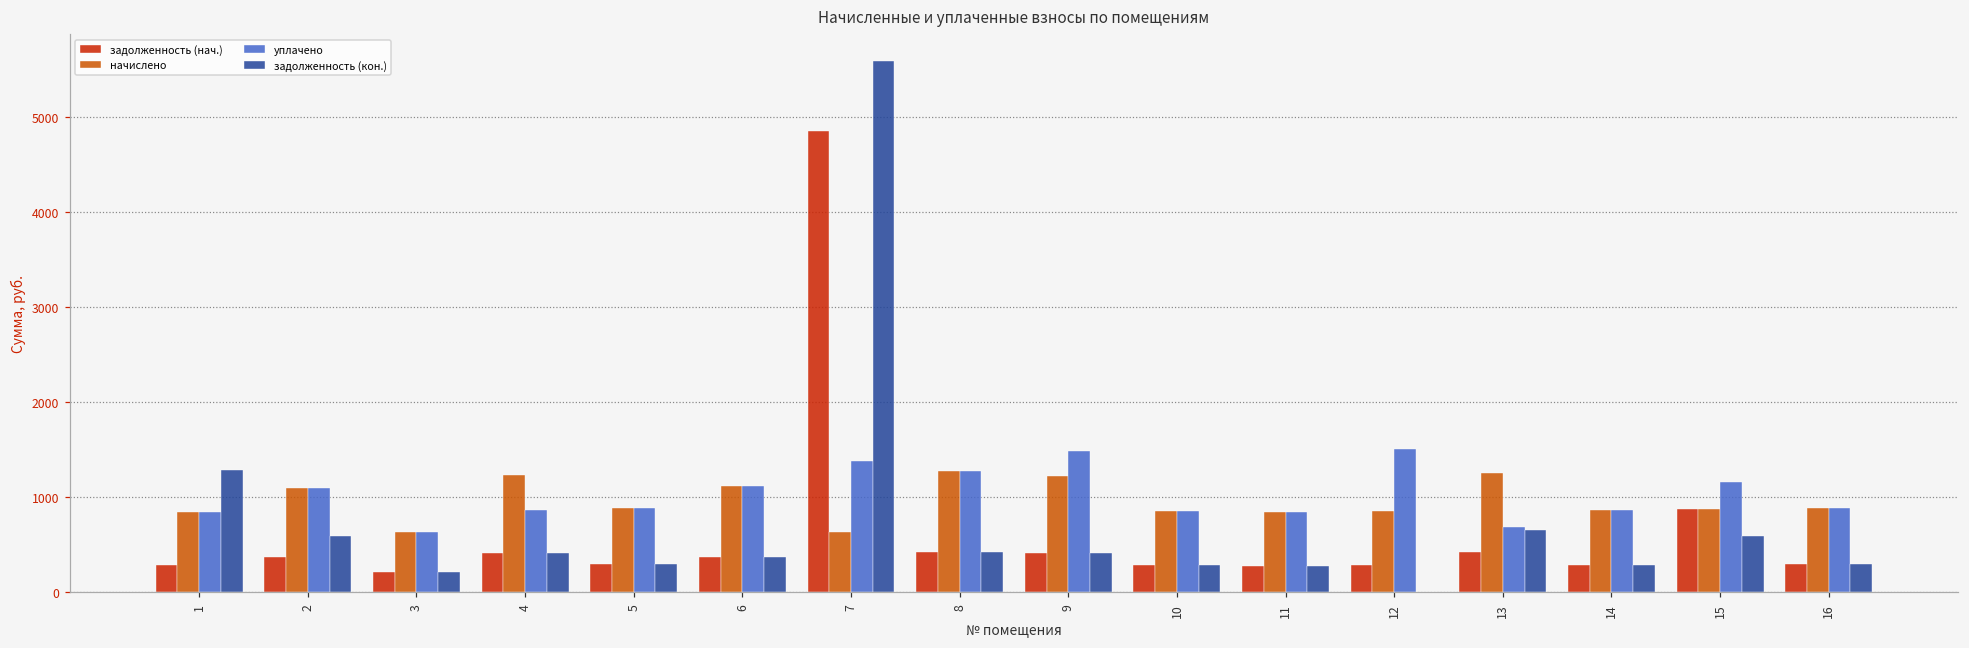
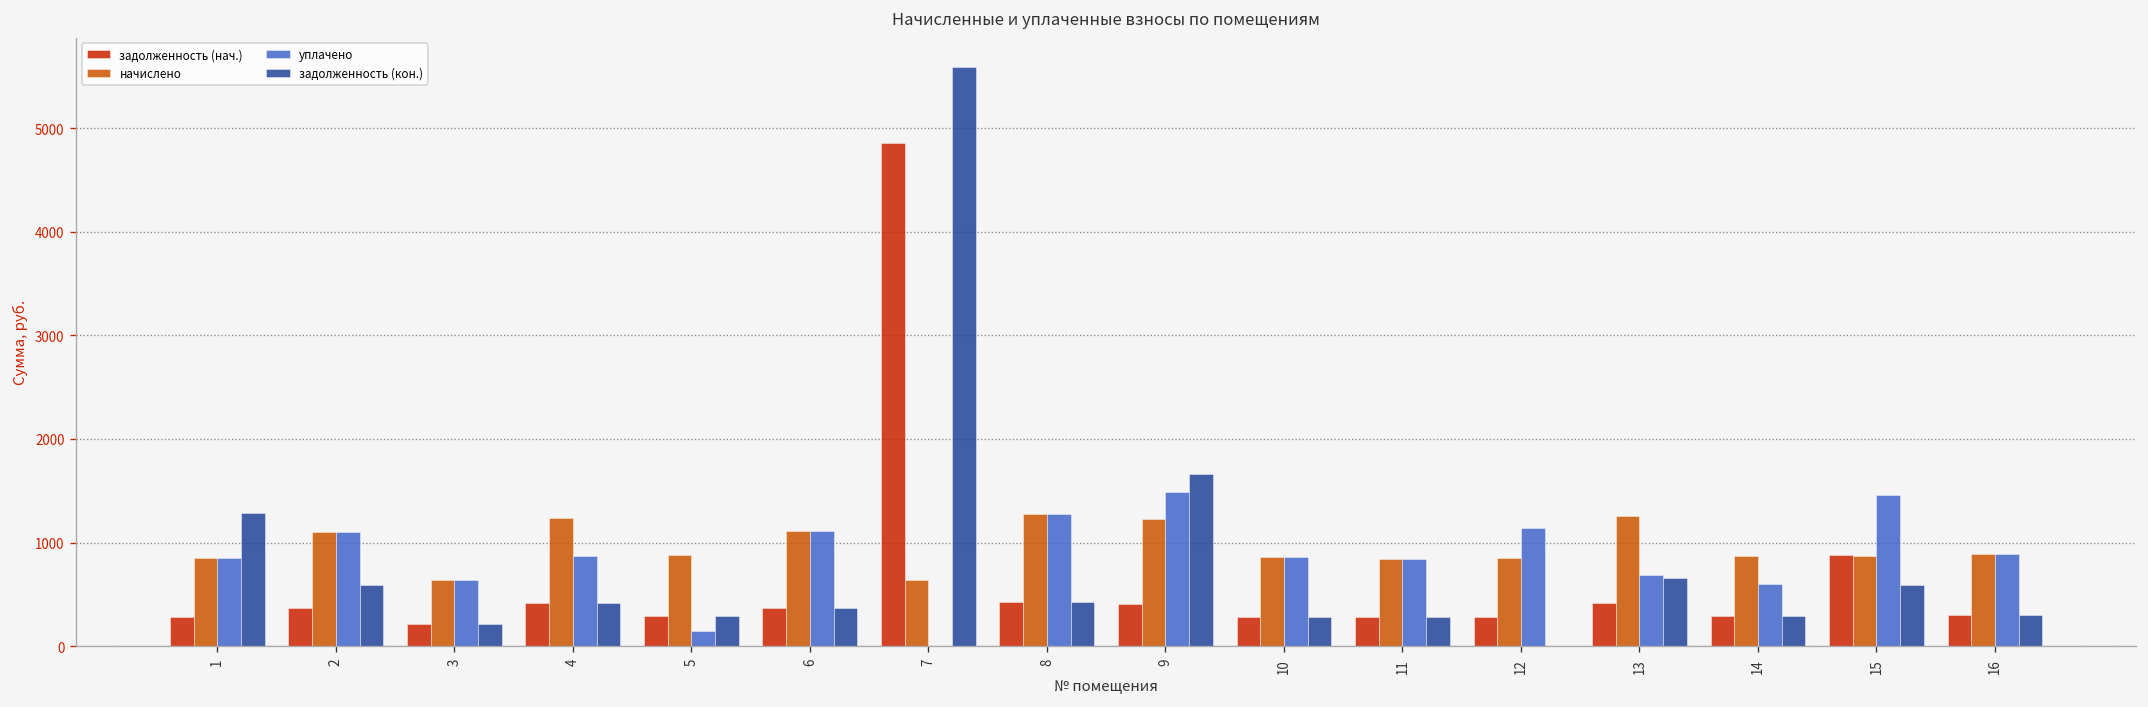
  {
    "уплачено": {
      "1": 800,
      "2": 1100,
      "3": 600,
      "4": 900,
-     "5": 900,
+     "5": 100,
      "6": 1100,
-     "7": 1400,
+     "7": 0,
      "8": 1300,
      "9": 1500,
      "10": 900,
      "11": 800,
-     "12": 1500,
+     "12": 1100,
      "13": 700,
-     "14": 900,
-     "15": 1200,
+     "14": 600,
+     "15": 1500,
      "16": 900
    },
    "задолженность (кон.)": {
      "1": 1300,
      "2": 600,
      "3": 200,
      "4": 400,
      "5": 300,
      "6": 400,
      "7": 5600,
      "8": 400,
-     "9": 400,
+     "9": 1700,
      "10": 300,
      "11": 300,
      "12": 0,
      "13": 700,
      "14": 300,
      "15": 600,
      "16": 300
    }
  }
